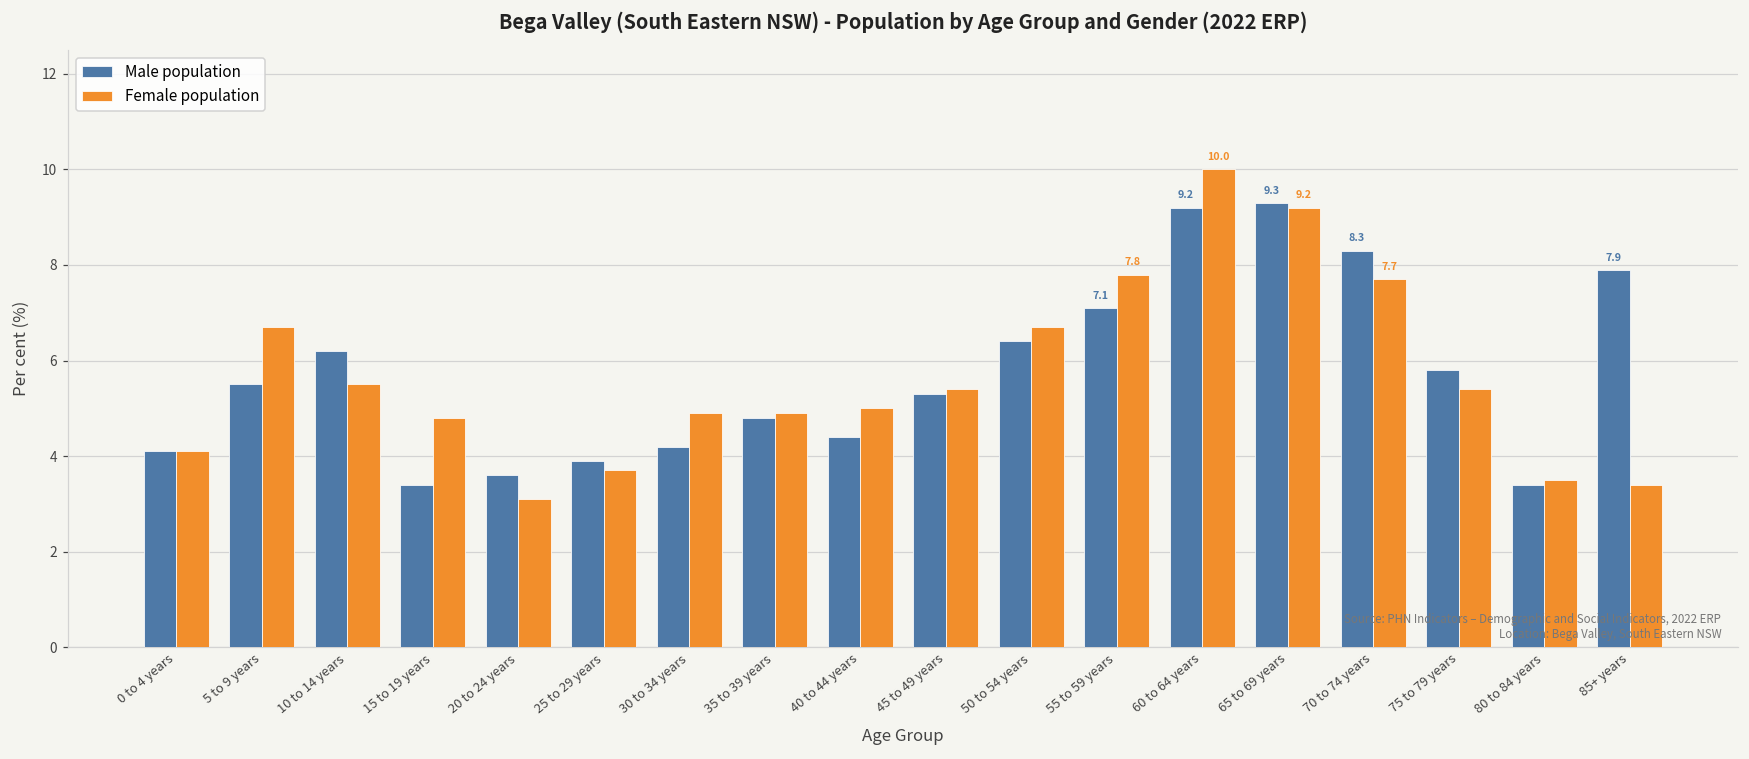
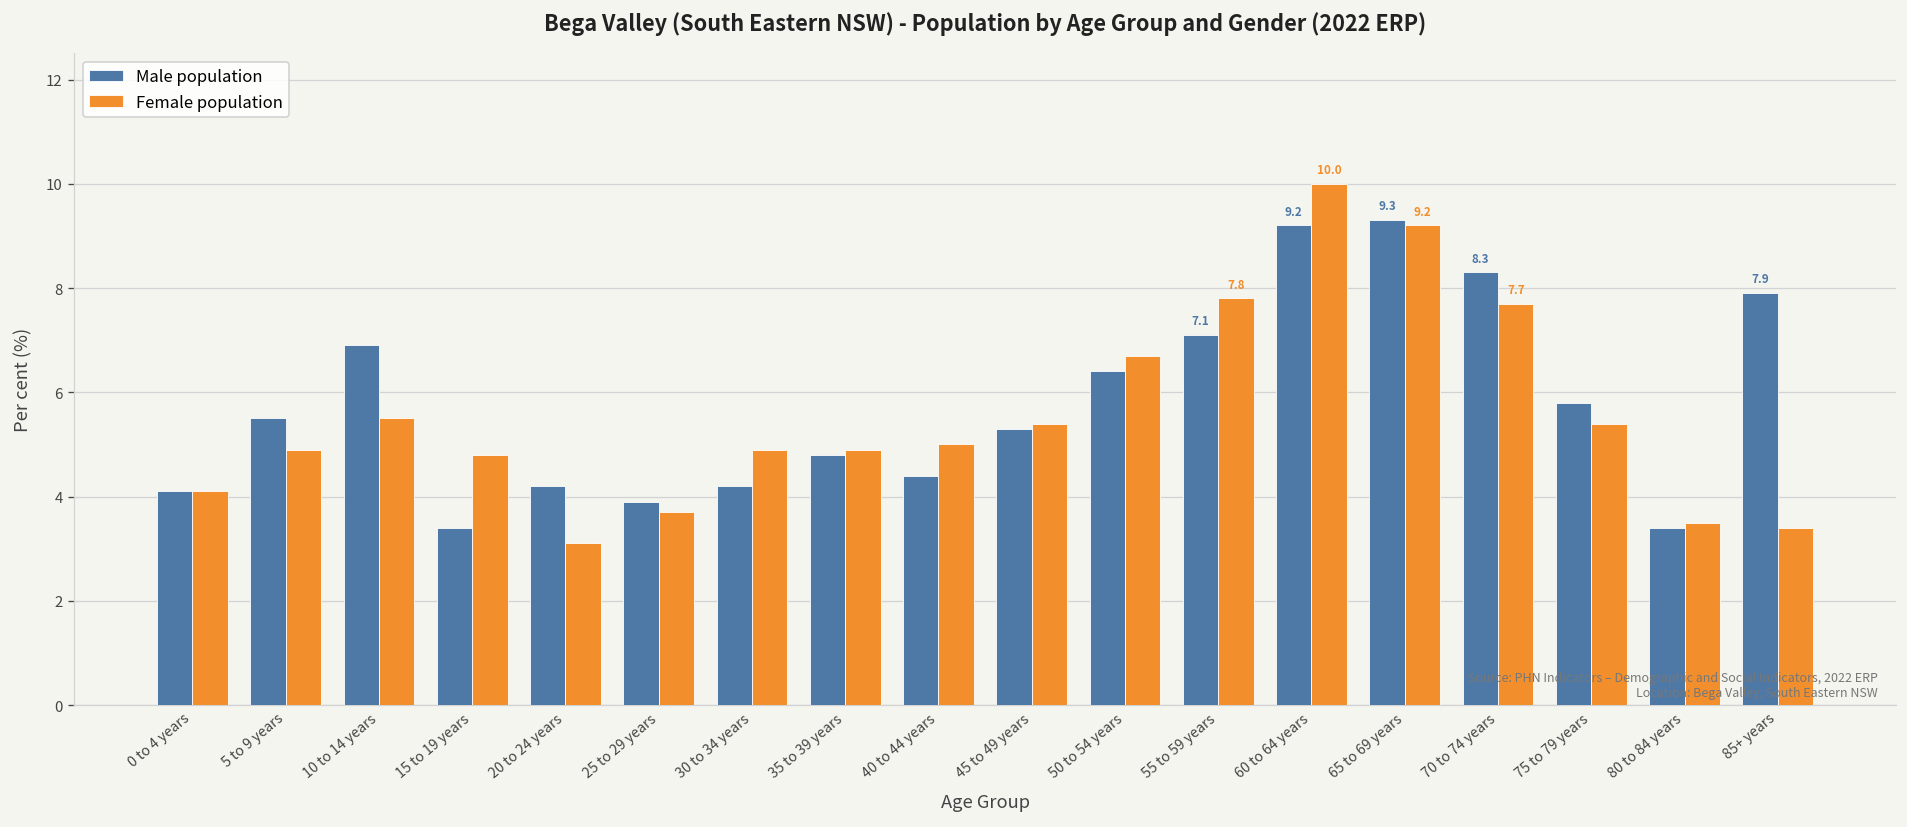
  {
    "Male population": {
      "0 to 4 years": 4.1,
      "5 to 9 years": 5.5,
-     "10 to 14 years": 6.2,
+     "10 to 14 years": 6.9,
      "15 to 19 years": 3.4,
-     "20 to 24 years": 3.6,
+     "20 to 24 years": 4.2,
      "25 to 29 years": 3.9,
      "30 to 34 years": 4.2,
      "35 to 39 years": 4.8,
      "40 to 44 years": 4.4,
      "45 to 49 years": 5.3,
      "50 to 54 years": 6.4,
      "75 to 79 years": 5.8
    },
    "Female population": {
      "0 to 4 years": 4.1,
-     "5 to 9 years": 6.7,
+     "5 to 9 years": 4.9,
      "10 to 14 years": 5.5,
      "15 to 19 years": 4.8,
      "20 to 24 years": 3.1,
      "25 to 29 years": 3.7,
      "30 to 34 years": 4.9,
      "35 to 39 years": 4.9,
      "40 to 44 years": 5.0,
      "45 to 49 years": 5.4,
      "50 to 54 years": 6.7,
      "75 to 79 years": 5.4,
      "80 to 84 years": 3.5,
      "85+ years": 3.4
    }
  }
